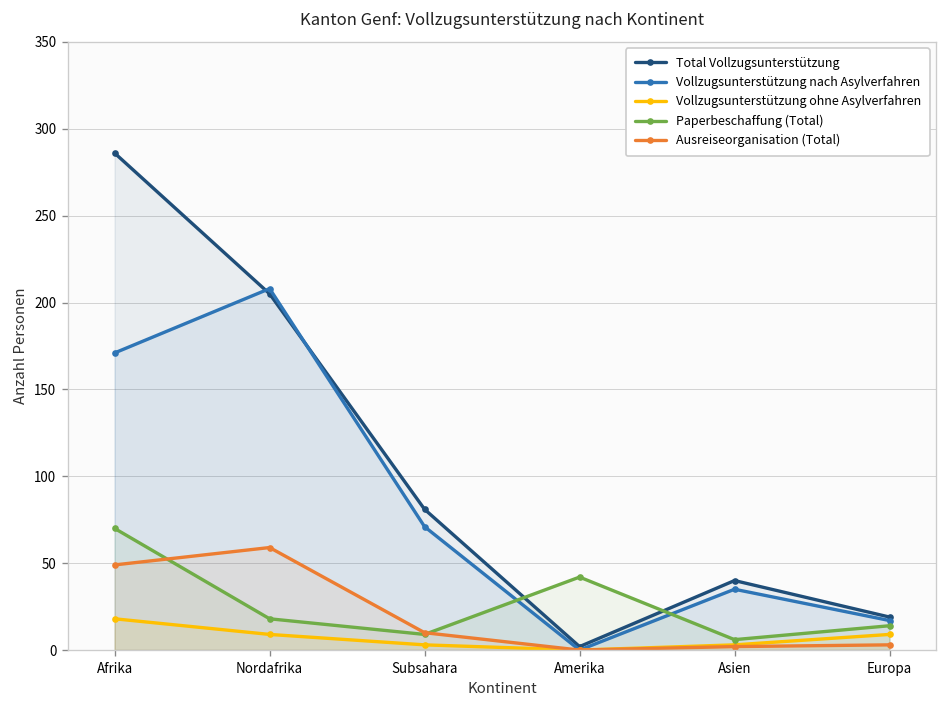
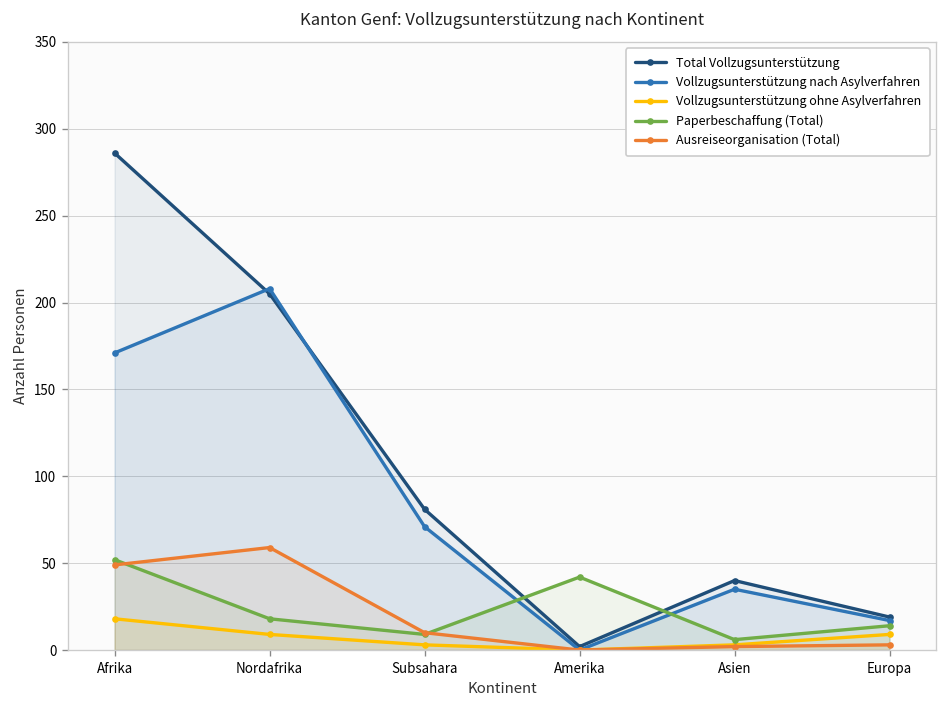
  {
    "Total Vollzugsunterstützung": {
      "Afrika": 286,
      "Nordafrika": 205,
      "Subsahara": 81,
      "Amerika": 2,
      "Asien": 40,
      "Europa": 19
    },
    "Vollzugsunterstützung nach Asylverfahren": {
      "Afrika": 171,
      "Nordafrika": 208,
      "Subsahara": 71,
      "Asien": 35,
      "Europa": 17
    },
    "Vollzugsunterstützung ohne Asylverfahren": {
      "Afrika": 18,
      "Nordafrika": 9,
      "Subsahara": 3,
      "Europa": 9
    },
    "Paperbeschaffung (Total)": {
-     "Afrika": 70,
+     "Afrika": 52,
      "Nordafrika": 18,
      "Amerika": 42,
      "Asien": 6,
      "Europa": 14
    },
    "Ausreiseorganisation (Total)": {
      "Afrika": 49,
      "Nordafrika": 59,
      "Europa": 3
    }
  }
